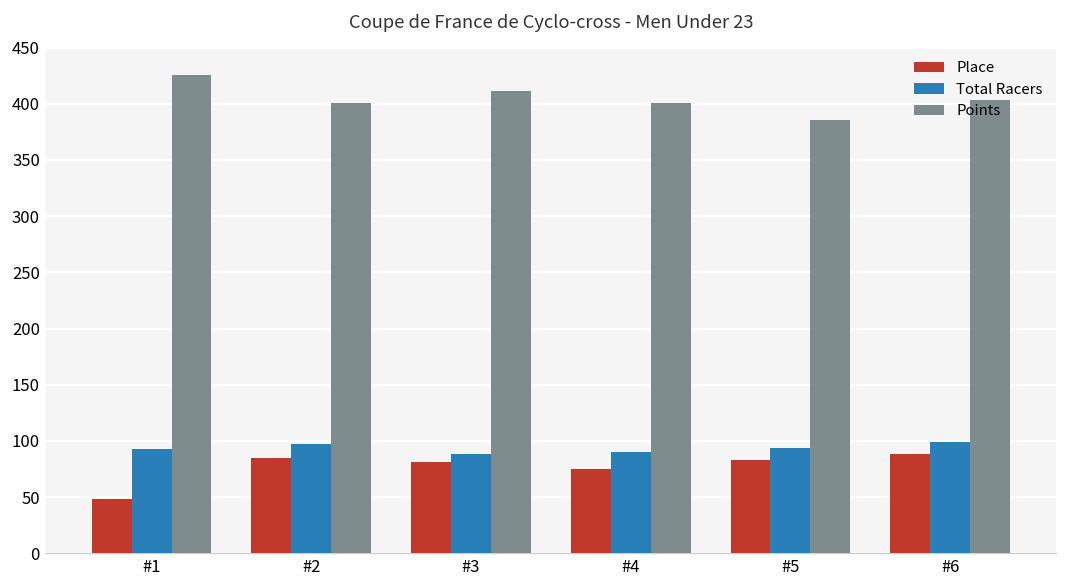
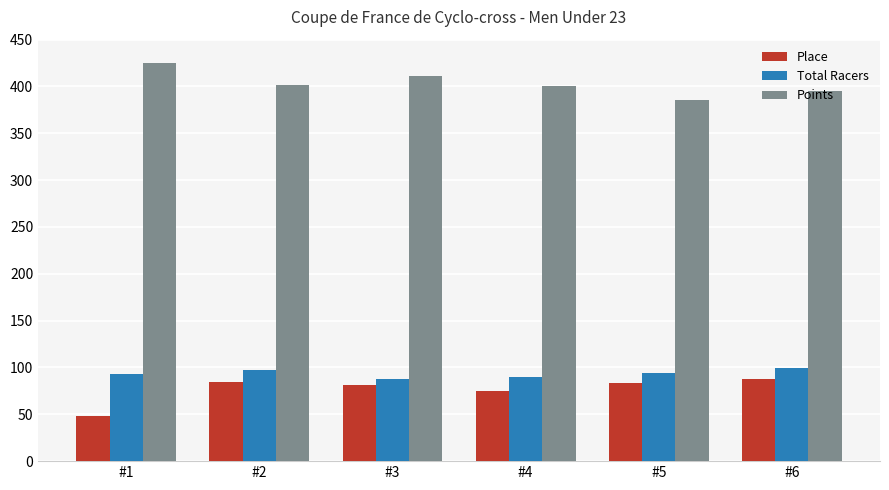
  {
    "Place": {
      "#1": 50,
      "#2": 90,
      "#3": 80,
      "#4": 80,
      "#5": 80,
      "#6": 90
    },
    "Total Racers": {
      "#1": 90,
      "#2": 100,
      "#3": 90,
      "#4": 90,
      "#5": 90,
      "#6": 100
    },
    "Points": {
      "#1": 430,
      "#2": 400,
      "#3": 410,
      "#4": 400,
      "#5": 390,
-     "#6": 400
+     "#6": 390
    }
  }
